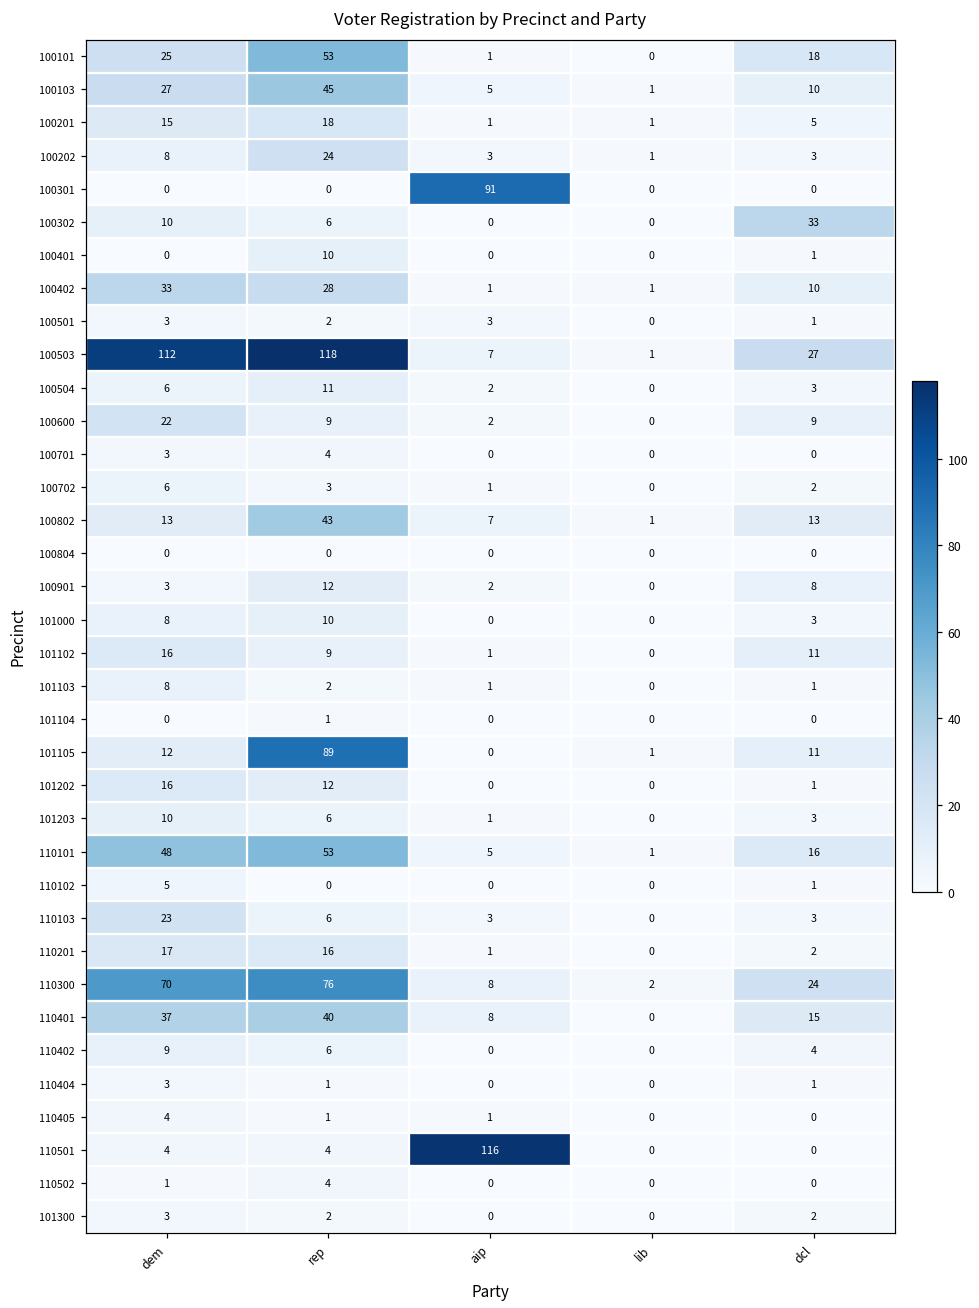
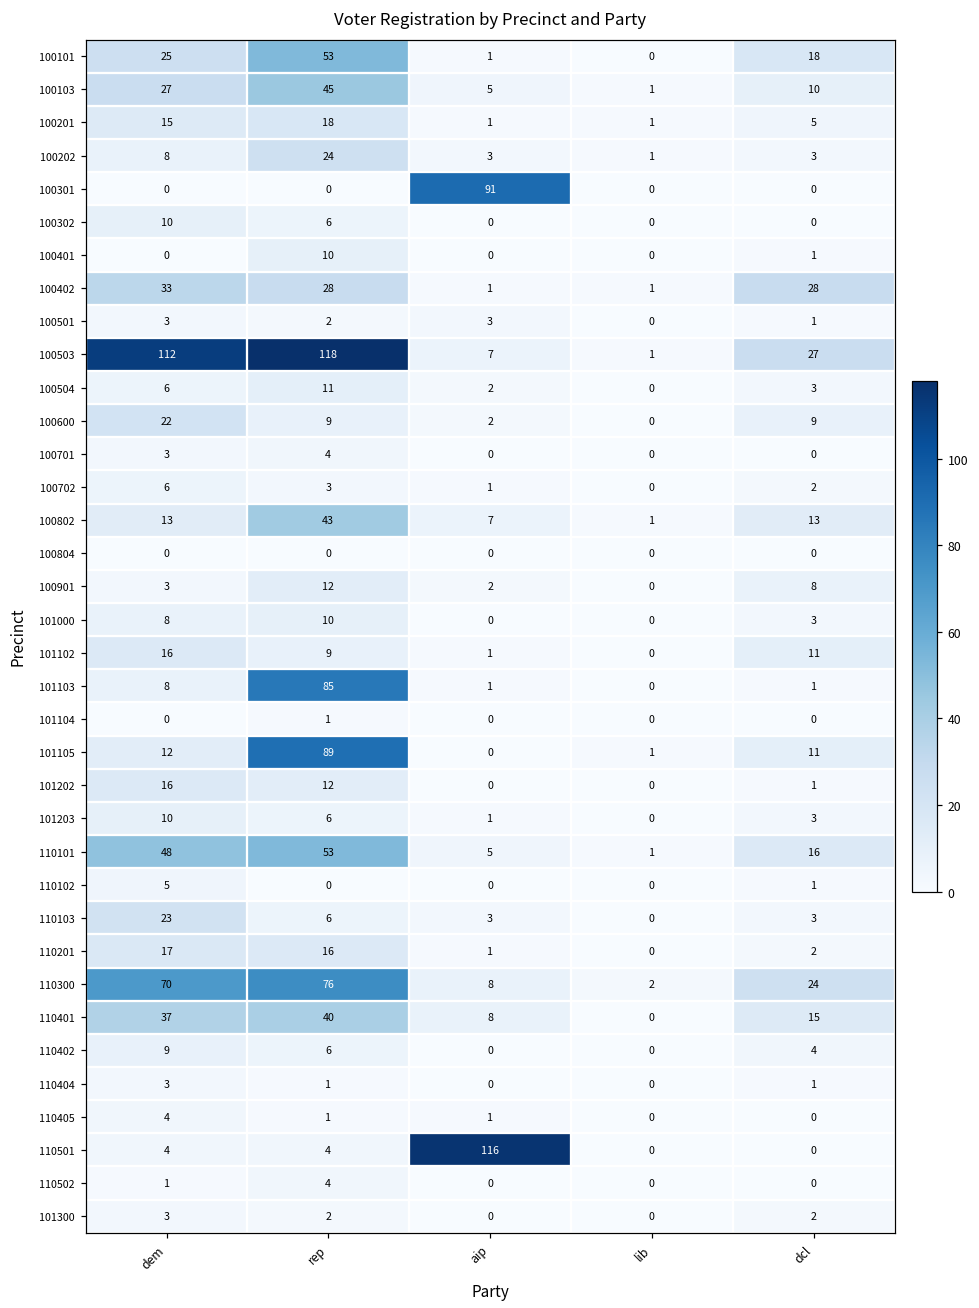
  {
    "100101": {
      "dem": 25,
      "rep": 53,
      "aip": 1,
      "lib": 0,
      "dcl": 18
    },
    "100103": {
      "dem": 27,
      "rep": 45,
      "aip": 5,
      "lib": 1,
      "dcl": 10
    },
    "100201": {
      "dem": 15,
      "rep": 18,
      "aip": 1,
      "lib": 1,
      "dcl": 5
    },
    "100202": {
      "dem": 8,
      "rep": 24,
      "aip": 3,
      "lib": 1,
      "dcl": 3
    },
    "100301": {
      "dem": 0,
      "rep": 0,
      "aip": 91,
      "lib": 0,
      "dcl": 0
    },
    "100302": {
      "dem": 10,
      "rep": 6,
      "aip": 0,
      "lib": 0,
-     "dcl": 33
+     "dcl": 0
    },
    "100401": {
      "dem": 0,
      "rep": 10,
      "aip": 0,
      "lib": 0,
      "dcl": 1
    },
    "100402": {
      "dem": 33,
      "rep": 28,
      "aip": 1,
      "lib": 1,
-     "dcl": 10
+     "dcl": 28
    },
    "100501": {
      "dem": 3,
      "rep": 2,
      "aip": 3,
      "lib": 0,
      "dcl": 1
    },
    "100503": {
      "dem": 112,
      "rep": 118,
      "aip": 7,
      "lib": 1,
      "dcl": 27
    },
    "100504": {
      "dem": 6,
      "rep": 11,
      "aip": 2,
      "lib": 0,
      "dcl": 3
    },
    "100600": {
      "dem": 22,
      "rep": 9,
      "aip": 2,
      "lib": 0,
      "dcl": 9
    },
    "100701": {
      "dem": 3,
      "rep": 4,
      "aip": 0,
      "lib": 0,
      "dcl": 0
    },
    "100702": {
      "dem": 6,
      "rep": 3,
      "aip": 1,
      "lib": 0,
      "dcl": 2
    },
    "100802": {
      "dem": 13,
      "rep": 43,
      "aip": 7,
      "lib": 1,
      "dcl": 13
    },
    "100804": {
      "dem": 0,
      "rep": 0,
      "aip": 0,
      "lib": 0,
      "dcl": 0
    },
    "100901": {
      "dem": 3,
      "rep": 12,
      "aip": 2,
      "lib": 0,
      "dcl": 8
    },
    "101000": {
      "dem": 8,
      "rep": 10,
      "aip": 0,
      "lib": 0,
      "dcl": 3
    },
    "101102": {
      "dem": 16,
      "rep": 9,
      "aip": 1,
      "lib": 0,
      "dcl": 11
    },
    "101103": {
      "dem": 8,
-     "rep": 2,
+     "rep": 85,
      "aip": 1,
      "lib": 0,
      "dcl": 1
    },
    "101104": {
      "dem": 0,
      "rep": 1,
      "aip": 0,
      "lib": 0,
      "dcl": 0
    },
    "101105": {
      "dem": 12,
      "rep": 89,
      "aip": 0,
      "lib": 1,
      "dcl": 11
    },
    "101202": {
      "dem": 16,
      "rep": 12,
      "aip": 0,
      "lib": 0,
      "dcl": 1
    },
    "101203": {
      "dem": 10,
      "rep": 6,
      "aip": 1,
      "lib": 0,
      "dcl": 3
    },
    "110101": {
      "dem": 48,
      "rep": 53,
      "aip": 5,
      "lib": 1,
      "dcl": 16
    },
    "110102": {
      "dem": 5,
      "rep": 0,
      "aip": 0,
      "lib": 0,
      "dcl": 1
    },
    "110103": {
      "dem": 23,
      "rep": 6,
      "aip": 3,
      "lib": 0,
      "dcl": 3
    },
    "110201": {
      "dem": 17,
      "rep": 16,
      "aip": 1,
      "lib": 0,
      "dcl": 2
    },
    "110300": {
      "dem": 70,
      "rep": 76,
      "aip": 8,
      "lib": 2,
      "dcl": 24
    },
    "110401": {
      "dem": 37,
      "rep": 40,
      "aip": 8,
      "lib": 0,
      "dcl": 15
    },
    "110402": {
      "dem": 9,
      "rep": 6,
      "aip": 0,
      "lib": 0,
      "dcl": 4
    },
    "110404": {
      "dem": 3,
      "rep": 1,
      "aip": 0,
      "lib": 0,
      "dcl": 1
    },
    "110405": {
      "dem": 4,
      "rep": 1,
      "aip": 1,
      "lib": 0,
      "dcl": 0
    },
    "110501": {
      "dem": 4,
      "rep": 4,
      "aip": 116,
      "lib": 0,
      "dcl": 0
    },
    "110502": {
      "dem": 1,
      "rep": 4,
      "aip": 0,
      "lib": 0,
      "dcl": 0
    },
    "101300": {
      "dem": 3,
      "rep": 2,
      "aip": 0,
      "lib": 0,
      "dcl": 2
    }
  }
